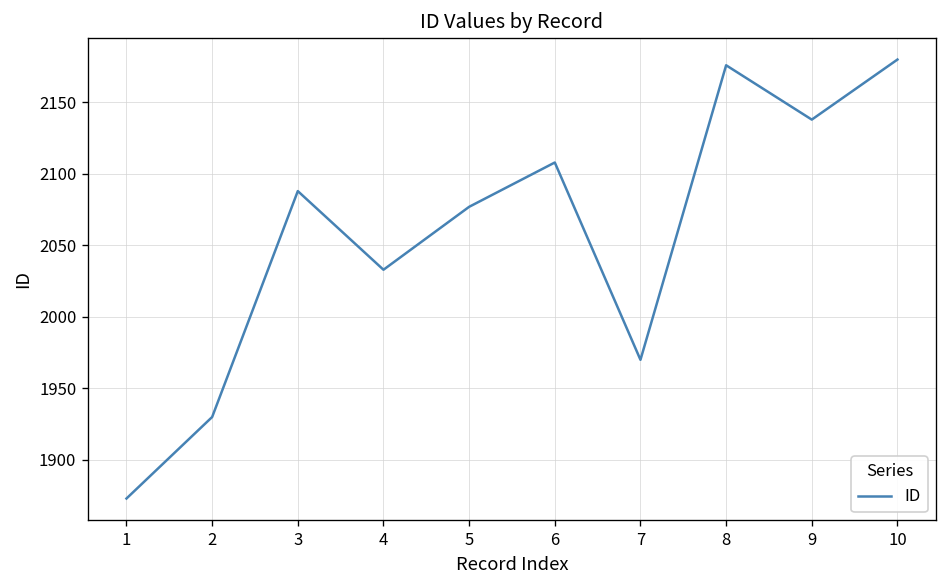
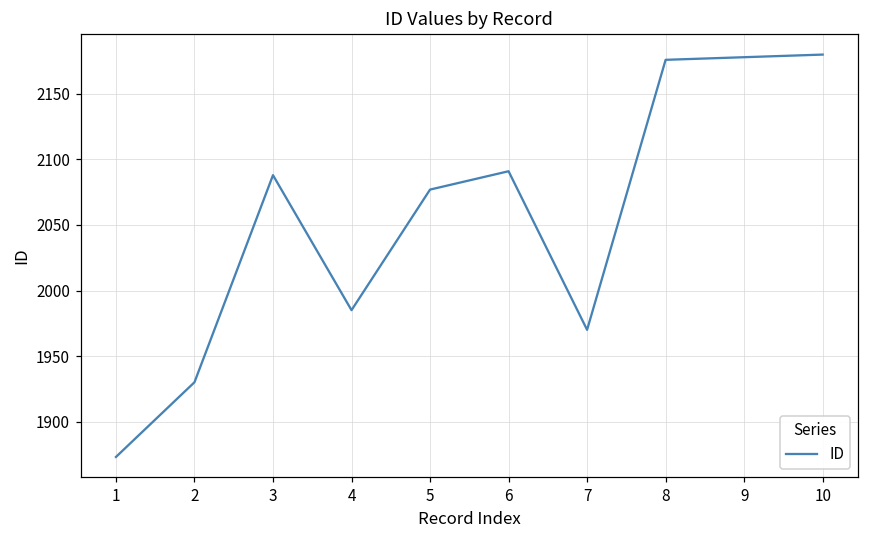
  {
    "1": 1873,
    "2": 1930,
    "3": 2088,
-   "4": 2033,
+   "4": 1985,
    "5": 2077,
-   "6": 2108,
+   "6": 2091,
    "7": 1970,
    "8": 2176,
-   "9": 2138,
+   "9": 2178,
    "10": 2180
  }
